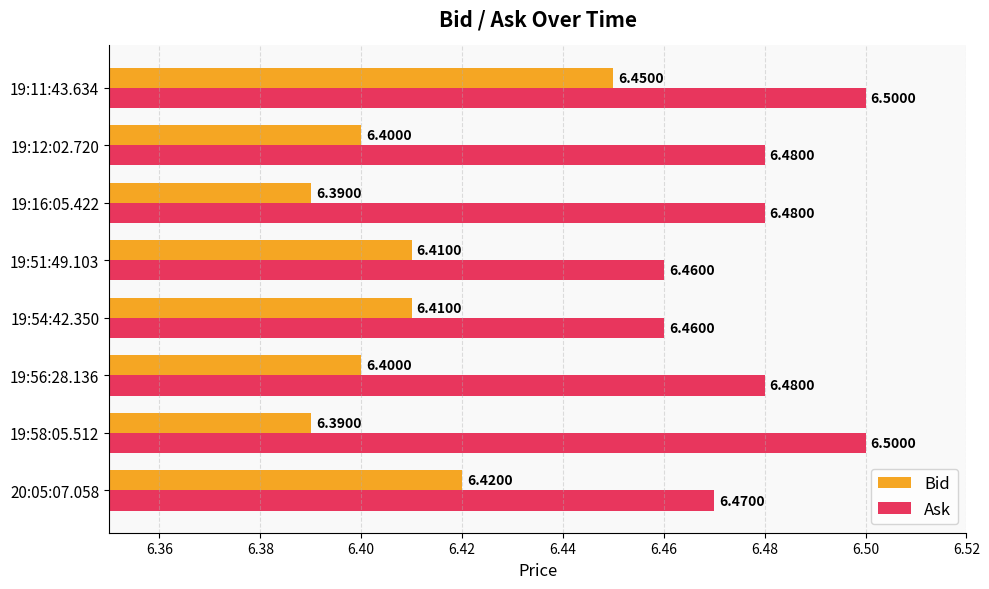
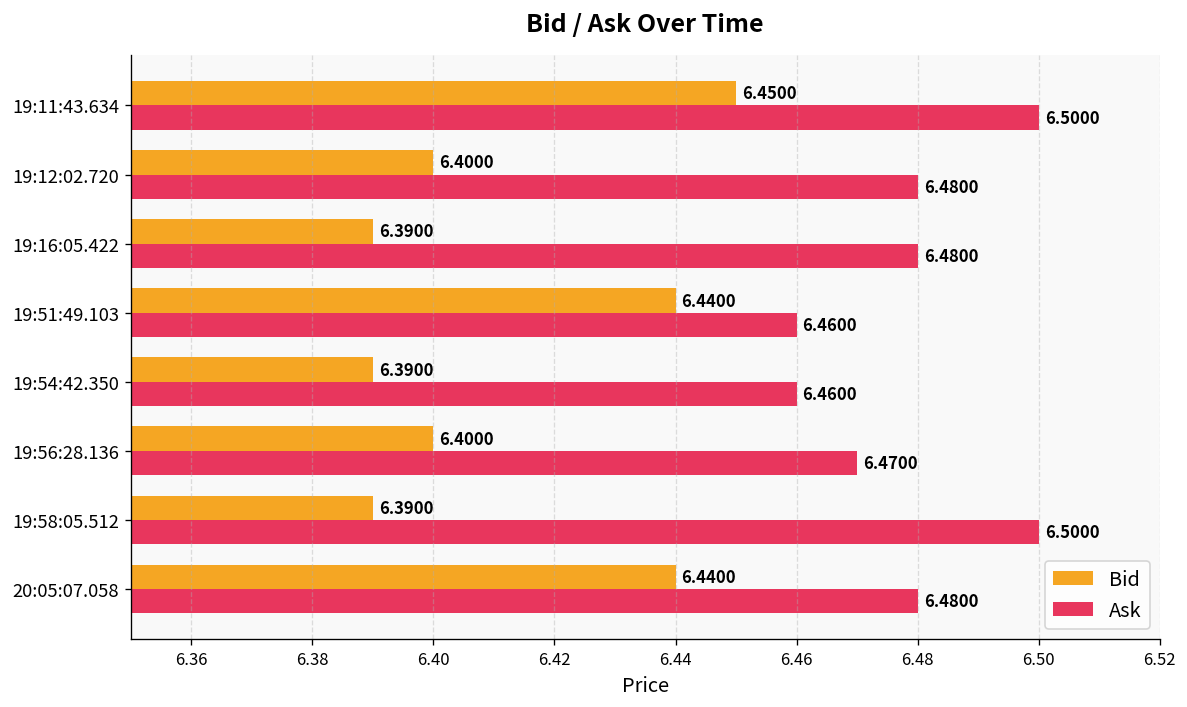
  {
    "Bid": {
-     "19:51:49.103": 6.4100,
-     "19:54:42.350": 6.4100,
-     "20:05:07.058": 6.4200
+     "19:51:49.103": 6.4400,
+     "19:54:42.350": 6.3900,
+     "20:05:07.058": 6.4400
    },
    "Ask": {
-     "19:56:28.136": 6.4800,
-     "20:05:07.058": 6.4700
+     "19:56:28.136": 6.4700,
+     "20:05:07.058": 6.4800
    }
  }
